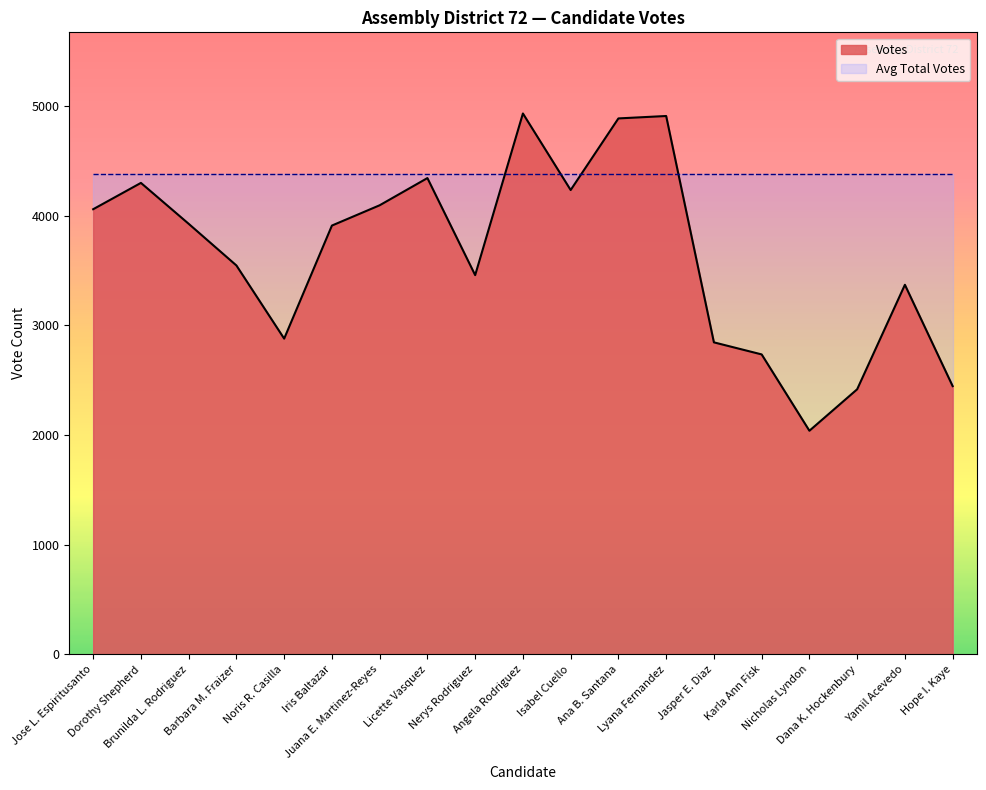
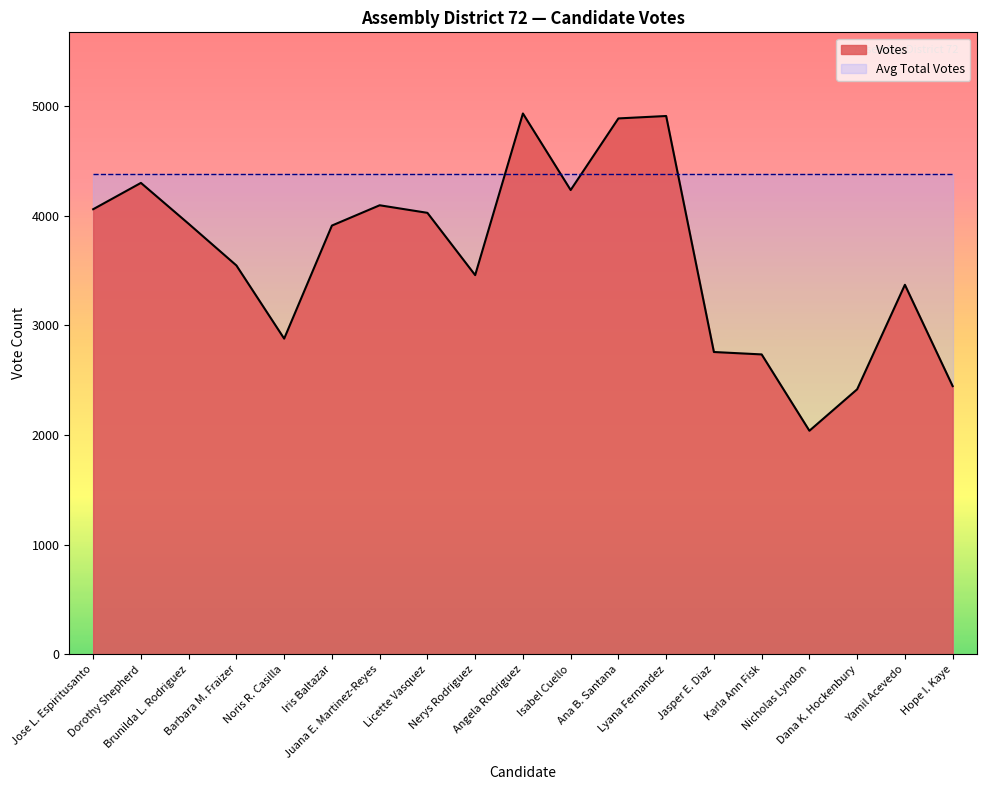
  {
    "Votes": {
      "Jose L. Espiritusanto": 4060,
      "Dorothy Shepherd": 4300,
      "Brunilda L. Rodriguez": 3930,
      "Barbara M. Fraizer": 3550,
      "Noris R. Casilla": 2880,
      "Iris Baltazar": 3910,
      "Juana E. Martinez-Reyes": 4100,
-     "Licette Vasquez": 4340,
+     "Licette Vasquez": 4030,
      "Nerys Rodriguez": 3460,
      "Angela Rodriguez": 4930,
      "Isabel Cuello": 4240,
      "Ana B. Santana": 4890,
      "Lyana Fernandez": 4910,
-     "Jasper E. Diaz": 2850,
+     "Jasper E. Diaz": 2760,
      "Karla Ann Fisk": 2740,
      "Nicholas Lyndon": 2040,
      "Dana K. Hockenbury": 2420,
      "Yamil Acevedo": 3370,
      "Hope I. Kaye": 2450
    },
    "Avg Total Votes": {
      "Jose L. Espiritusanto": 4380,
      "Dorothy Shepherd": 4380,
      "Brunilda L. Rodriguez": 4380,
      "Barbara M. Fraizer": 4380,
      "Noris R. Casilla": 4380,
      "Iris Baltazar": 4380,
      "Juana E. Martinez-Reyes": 4380,
      "Licette Vasquez": 4380,
      "Nerys Rodriguez": 4380,
      "Angela Rodriguez": 4380,
      "Isabel Cuello": 4380,
      "Ana B. Santana": 4380,
      "Lyana Fernandez": 4380,
      "Jasper E. Diaz": 4380,
      "Karla Ann Fisk": 4380,
      "Nicholas Lyndon": 4380,
      "Dana K. Hockenbury": 4380,
      "Yamil Acevedo": 4380,
      "Hope I. Kaye": 4380
    }
  }
